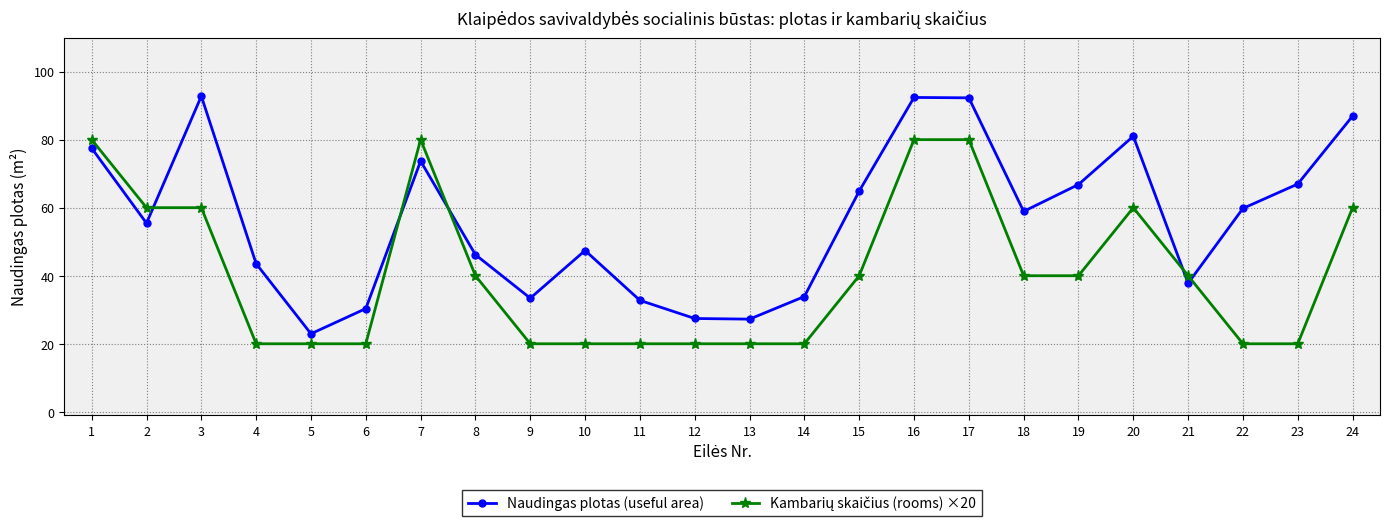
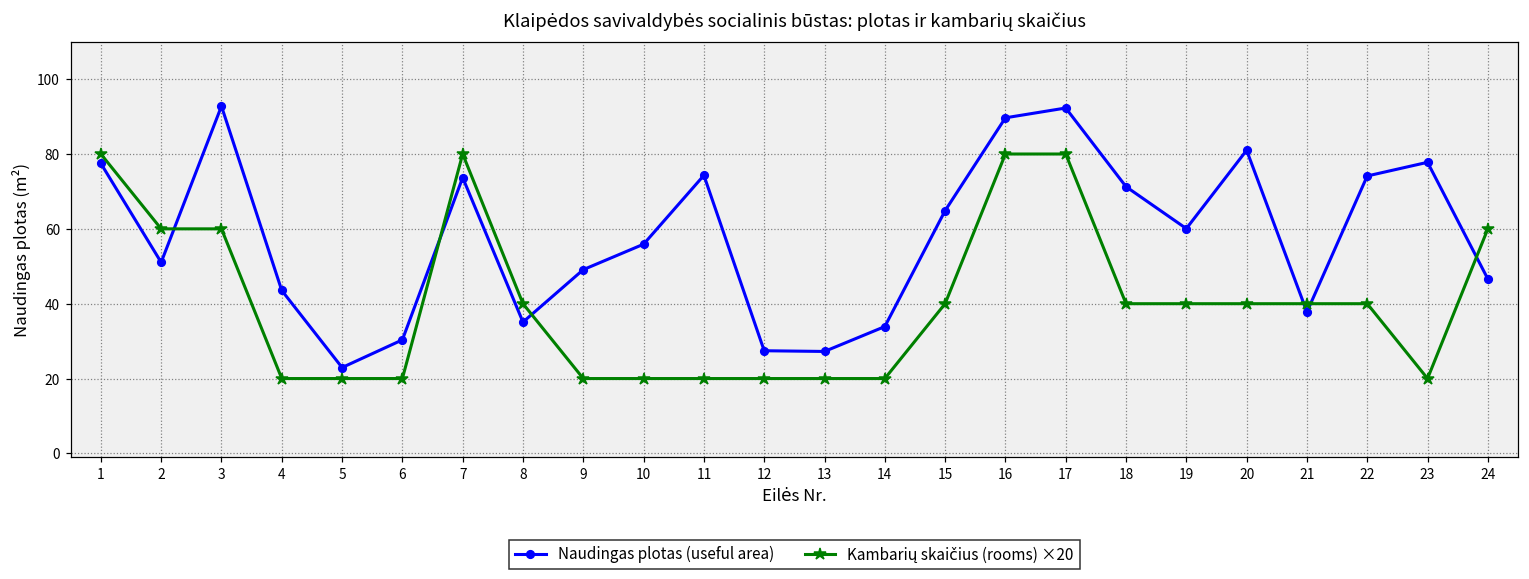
  {
    "Naudingas plotas (useful area)": {
      "1": 77,
-     "2": 55,
+     "2": 51,
      "3": 93,
      "4": 44,
      "5": 23,
      "6": 30,
      "7": 74,
-     "8": 46,
-     "9": 33,
-     "10": 47,
-     "11": 33,
+     "8": 35,
+     "9": 49,
+     "10": 56,
+     "11": 74,
      "12": 27,
      "13": 27,
      "14": 34,
      "15": 65,
-     "16": 92,
+     "16": 90,
      "17": 92,
-     "18": 59,
-     "19": 67,
+     "18": 71,
+     "19": 60,
      "20": 81,
      "21": 38,
-     "22": 60,
-     "23": 67,
-     "24": 87
+     "22": 74,
+     "23": 78,
+     "24": 47
    },
    "Kambarių skaičius (rooms) ×20": {
      "1": 80,
      "2": 60,
      "3": 60,
      "4": 20,
      "5": 20,
      "6": 20,
      "7": 80,
      "8": 40,
      "9": 20,
      "10": 20,
      "11": 20,
      "12": 20,
      "13": 20,
      "14": 20,
      "15": 40,
      "16": 80,
      "17": 80,
      "18": 40,
      "19": 40,
-     "20": 60,
+     "20": 40,
      "21": 40,
-     "22": 20,
+     "22": 40,
      "23": 20,
      "24": 60
    }
  }
